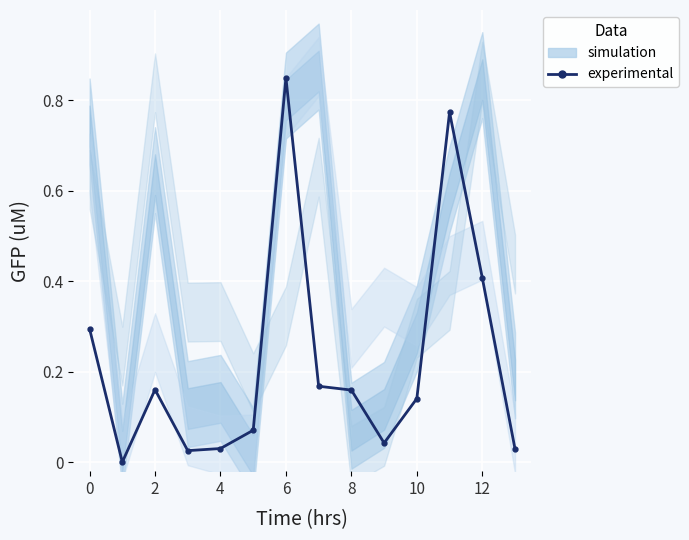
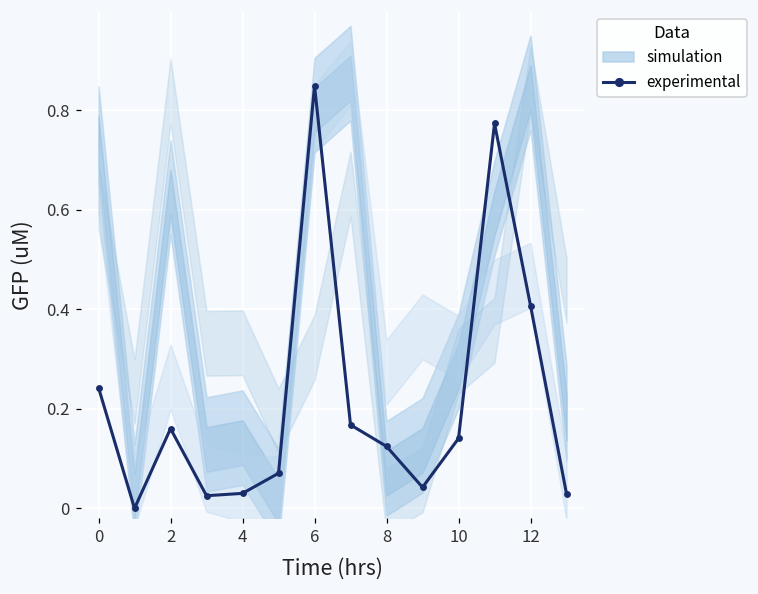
  {
    "experimental": {
-     "0": 0.29,
+     "0": 0.24,
      "2": 0.16,
      "4": 0.03,
-     "8": 0.16,
+     "8": 0.12,
      "10": 0.14,
      "12": 0.41
    }
  }
